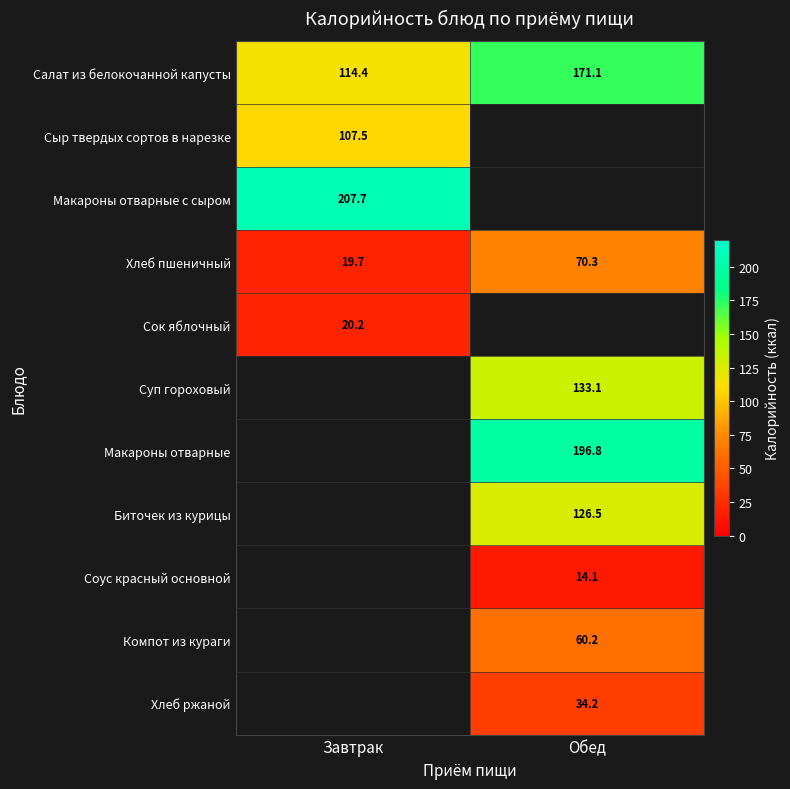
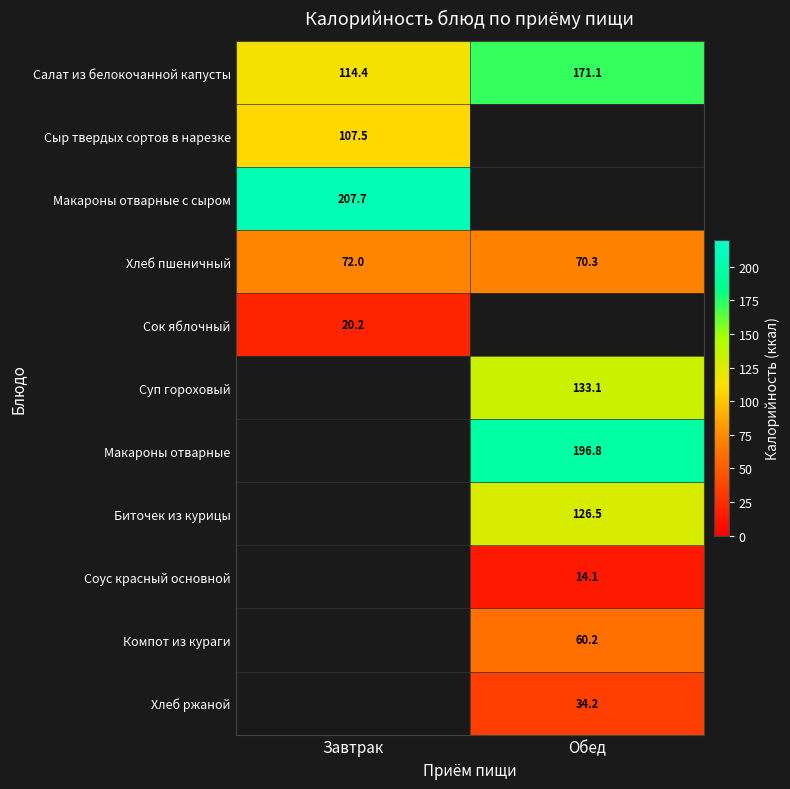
  {
    "Салат из белокочанной капусты": {
      "Завтрак": 114.4,
      "Обед": 171.1
    },
    "Сыр твердых сортов в нарезке": {
      "Завтрак": 107.5
    },
    "Макароны отварные с сыром": {
      "Завтрак": 207.7
    },
    "Хлеб пшеничный": {
-     "Завтрак": 19.7,
+     "Завтрак": 72.0,
      "Обед": 70.3
    },
    "Сок яблочный": {
      "Завтрак": 20.2
    },
    "Суп гороховый": {
      "Обед": 133.1
    },
    "Макароны отварные": {
      "Обед": 196.8
    },
    "Биточек из курицы": {
      "Обед": 126.5
    },
    "Соус красный основной": {
      "Обед": 14.1
    },
    "Компот из кураги": {
      "Обед": 60.2
    },
    "Хлеб ржаной": {
      "Обед": 34.2
    }
  }
